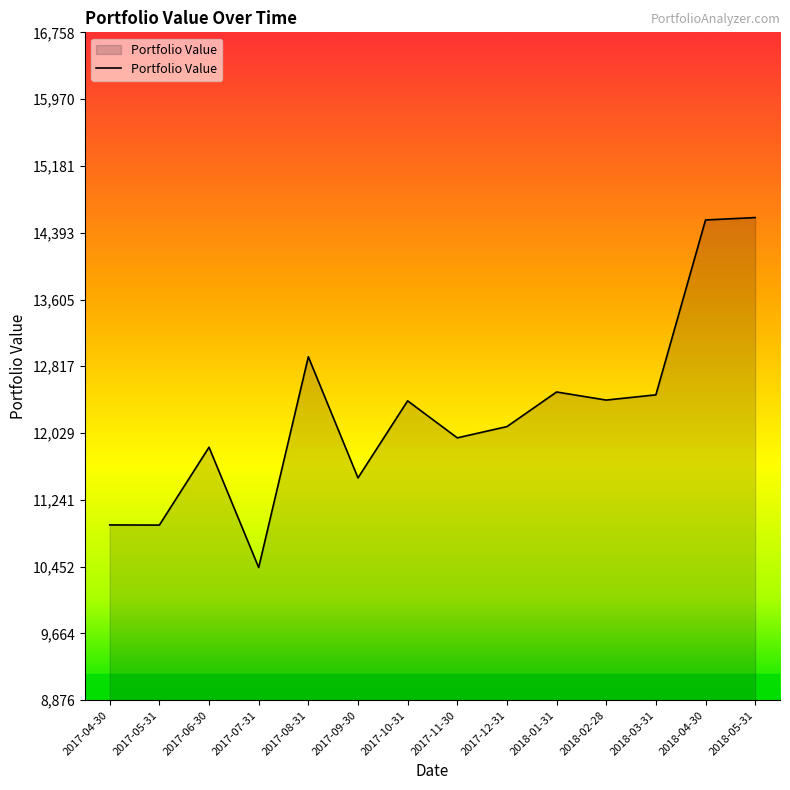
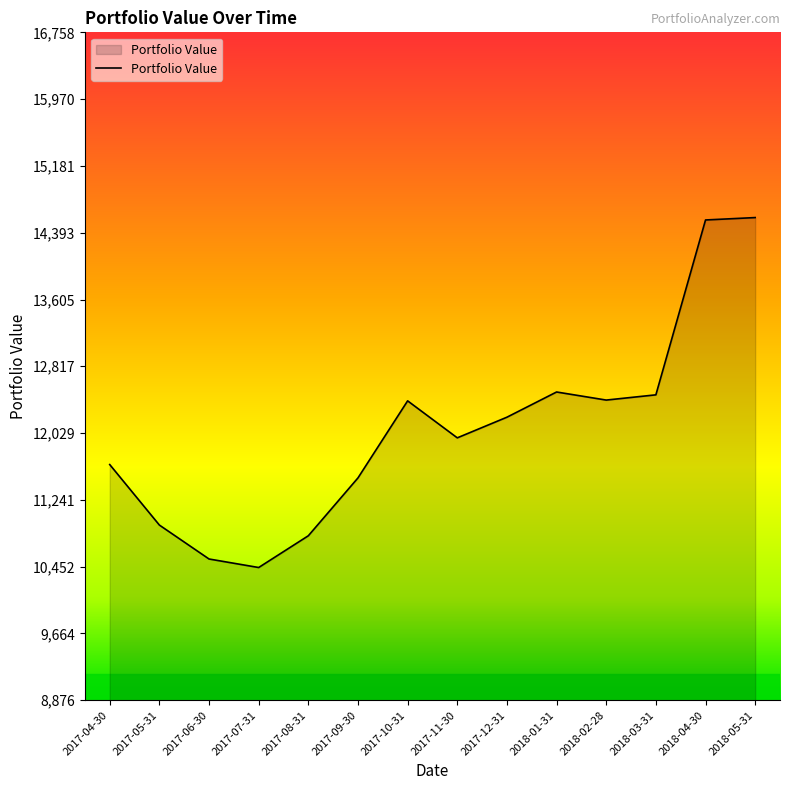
  {
-   "2017-04-30": "10,900",
+   "2017-04-30": "11,700",
    "2017-05-31": "10,900",
-   "2017-06-30": "11,900",
+   "2017-06-30": "10,500",
    "2017-07-31": "10,400",
-   "2017-08-31": "12,900",
+   "2017-08-31": "10,800",
    "2017-09-30": "11,500",
    "2017-10-31": "12,400",
    "2017-11-30": "12,000",
-   "2017-12-31": "12,100",
+   "2017-12-31": "12,200",
    "2018-01-31": "12,500",
    "2018-02-28": "12,400",
    "2018-03-31": "12,500",
    "2018-04-30": "14,500",
    "2018-05-31": "14,600"
  }
